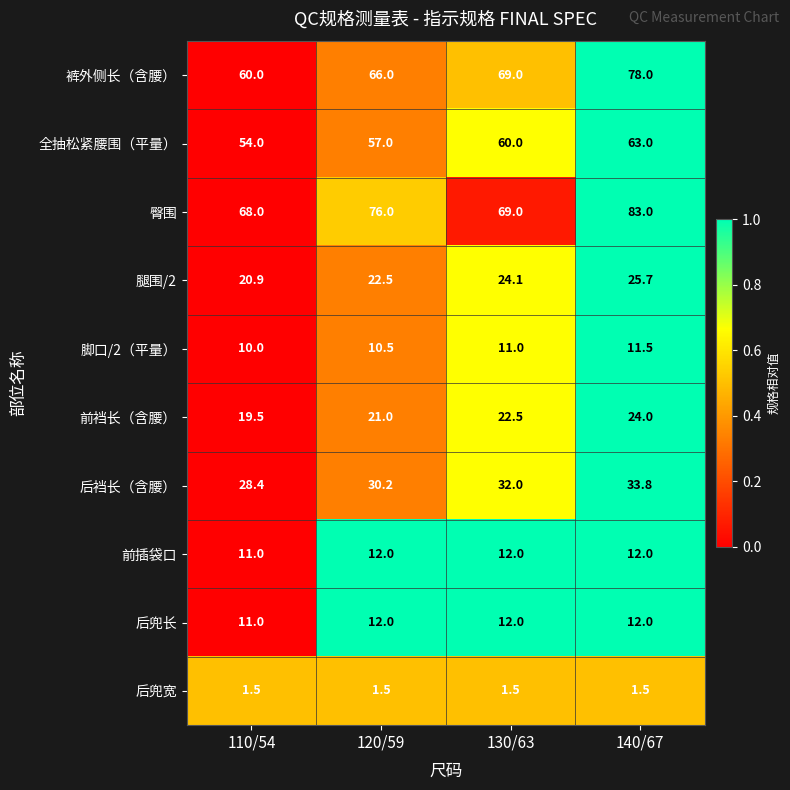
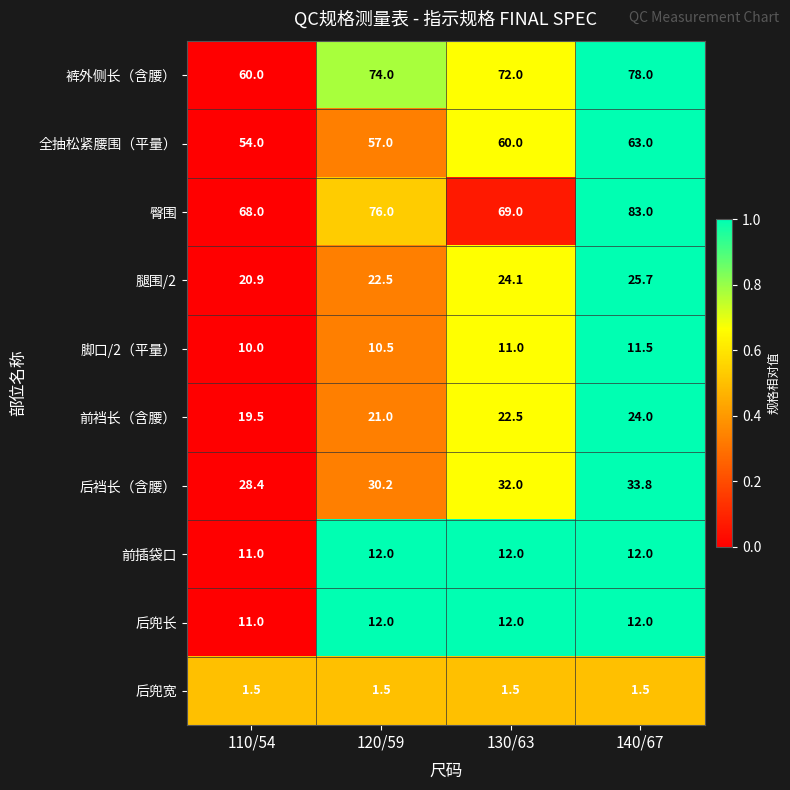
  {
    "裤外侧长（含腰）": {
      "110/54": 60.0,
-     "120/59": 66.0,
-     "130/63": 69.0,
+     "120/59": 74.0,
+     "130/63": 72.0,
      "140/67": 78.0
    },
    "全抽松紧腰围（平量）": {
      "110/54": 54.0,
      "120/59": 57.0,
      "130/63": 60.0,
      "140/67": 63.0
    },
    "臀围": {
      "110/54": 68.0,
      "120/59": 76.0,
      "130/63": 69.0,
      "140/67": 83.0
    },
    "腿围/2": {
      "110/54": 20.9,
      "120/59": 22.5,
      "130/63": 24.1,
      "140/67": 25.7
    },
    "脚口/2（平量）": {
      "110/54": 10.0,
      "120/59": 10.5,
      "130/63": 11.0,
      "140/67": 11.5
    },
    "前裆长（含腰）": {
      "110/54": 19.5,
      "120/59": 21.0,
      "130/63": 22.5,
      "140/67": 24.0
    },
    "后裆长（含腰）": {
      "110/54": 28.4,
      "120/59": 30.2,
      "130/63": 32.0,
      "140/67": 33.8
    },
    "前插袋口": {
      "110/54": 11.0,
      "120/59": 12.0,
      "130/63": 12.0,
      "140/67": 12.0
    },
    "后兜长": {
      "110/54": 11.0,
      "120/59": 12.0,
      "130/63": 12.0,
      "140/67": 12.0
    },
    "后兜宽": {
      "110/54": 1.5,
      "120/59": 1.5,
      "130/63": 1.5,
      "140/67": 1.5
    }
  }
